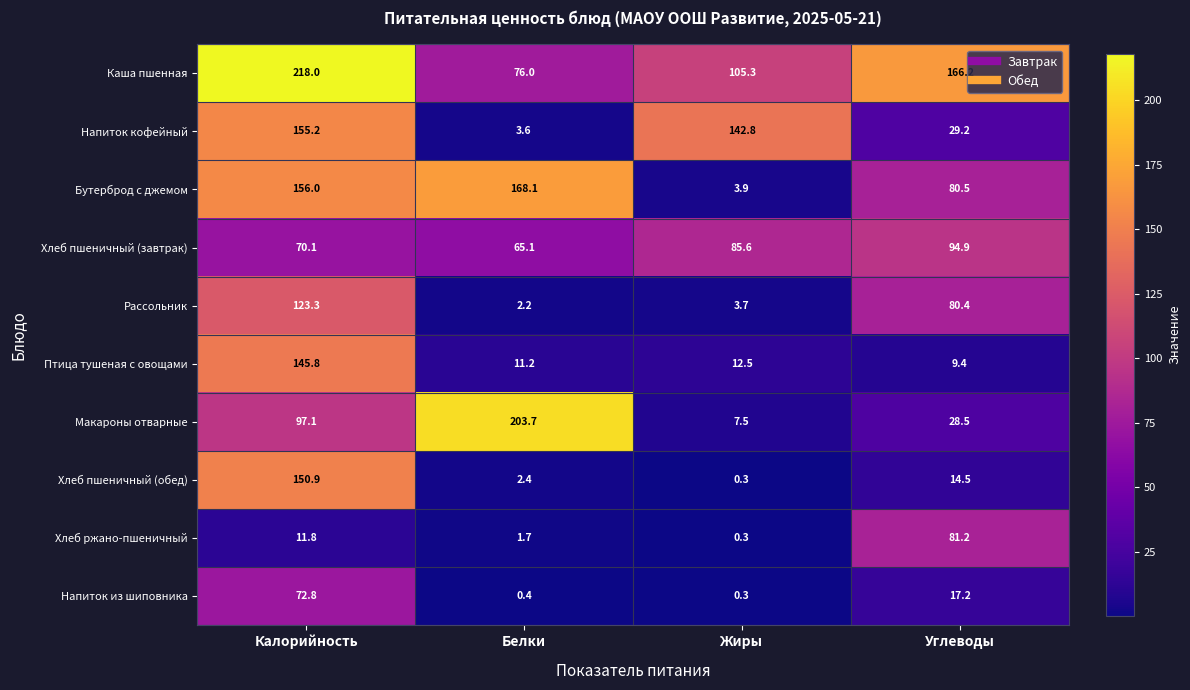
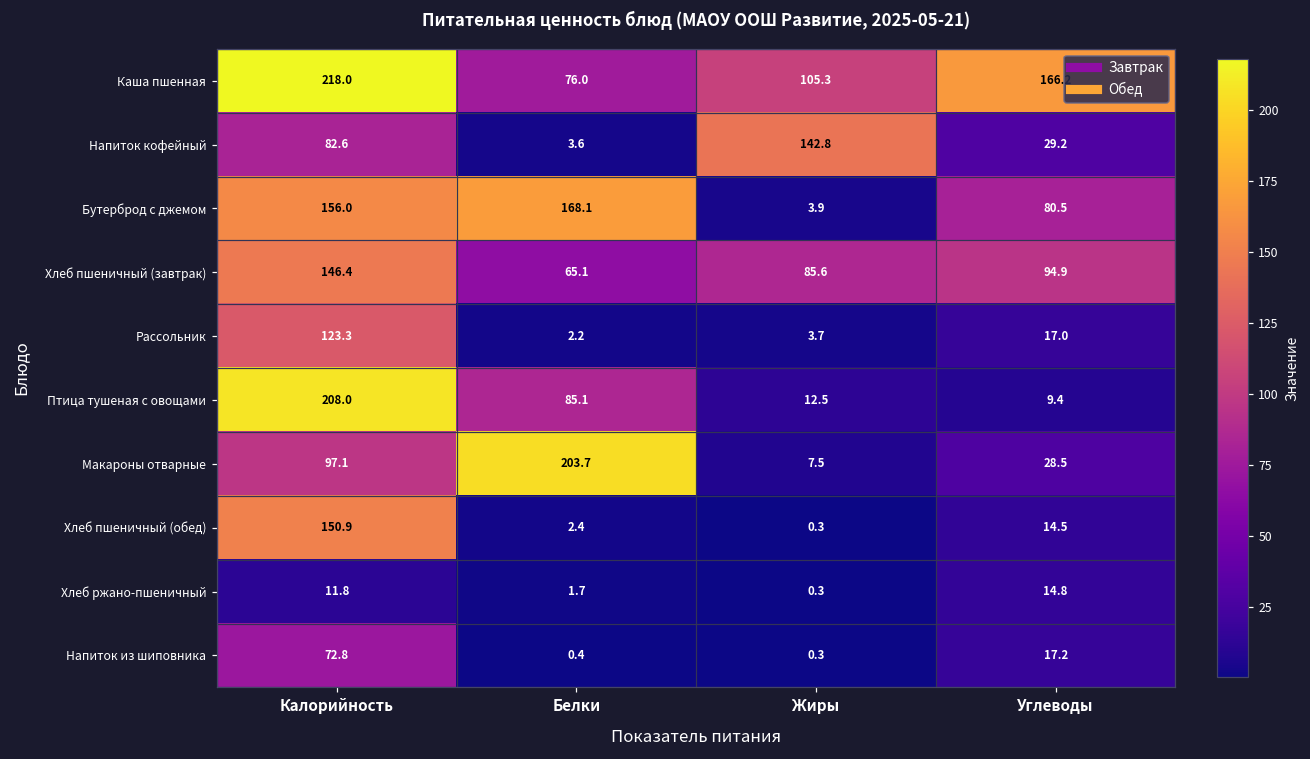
  {
    "Каша пшенная": {
      "Калорийность": 218.0,
      "Белки": 76.0,
      "Жиры": 105.3
    },
    "Напиток кофейный": {
-     "Калорийность": 155.2,
+     "Калорийность": 82.6,
      "Белки": 3.6,
      "Жиры": 142.8,
      "Углеводы": 29.2
    },
    "Бутерброд с джемом": {
      "Калорийность": 156.0,
      "Белки": 168.1,
      "Жиры": 3.9,
      "Углеводы": 80.5
    },
    "Хлеб пшеничный (завтрак)": {
-     "Калорийность": 70.1,
+     "Калорийность": 146.4,
      "Белки": 65.1,
      "Жиры": 85.6,
      "Углеводы": 94.9
    },
    "Рассольник": {
      "Калорийность": 123.3,
      "Белки": 2.2,
      "Жиры": 3.7,
-     "Углеводы": 80.4
+     "Углеводы": 17.0
    },
    "Птица тушеная с овощами": {
-     "Калорийность": 145.8,
-     "Белки": 11.2,
+     "Калорийность": 208.0,
+     "Белки": 85.1,
      "Жиры": 12.5,
      "Углеводы": 9.4
    },
    "Макароны отварные": {
      "Калорийность": 97.1,
      "Белки": 203.7,
      "Жиры": 7.5,
      "Углеводы": 28.5
    },
    "Хлеб пшеничный (обед)": {
      "Калорийность": 150.9,
      "Белки": 2.4,
      "Жиры": 0.3,
      "Углеводы": 14.5
    },
    "Хлеб ржано-пшеничный": {
      "Калорийность": 11.8,
      "Белки": 1.7,
      "Жиры": 0.3,
-     "Углеводы": 81.2
+     "Углеводы": 14.8
    },
    "Напиток из шиповника": {
      "Калорийность": 72.8,
      "Белки": 0.4,
      "Жиры": 0.3,
      "Углеводы": 17.2
    }
  }
